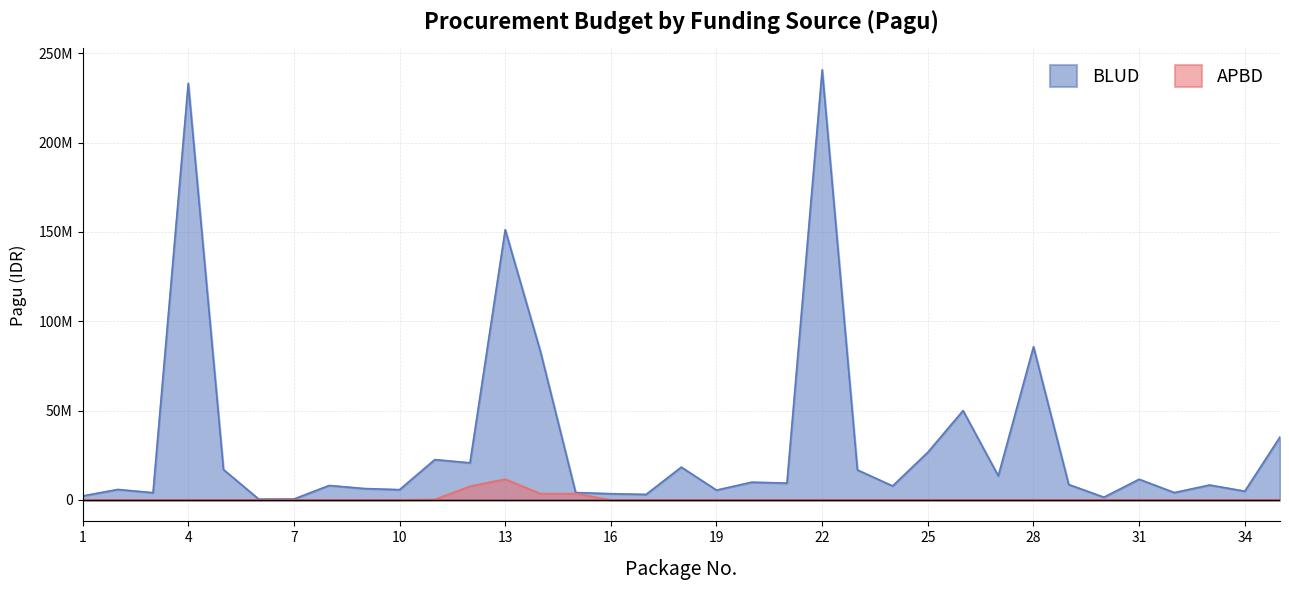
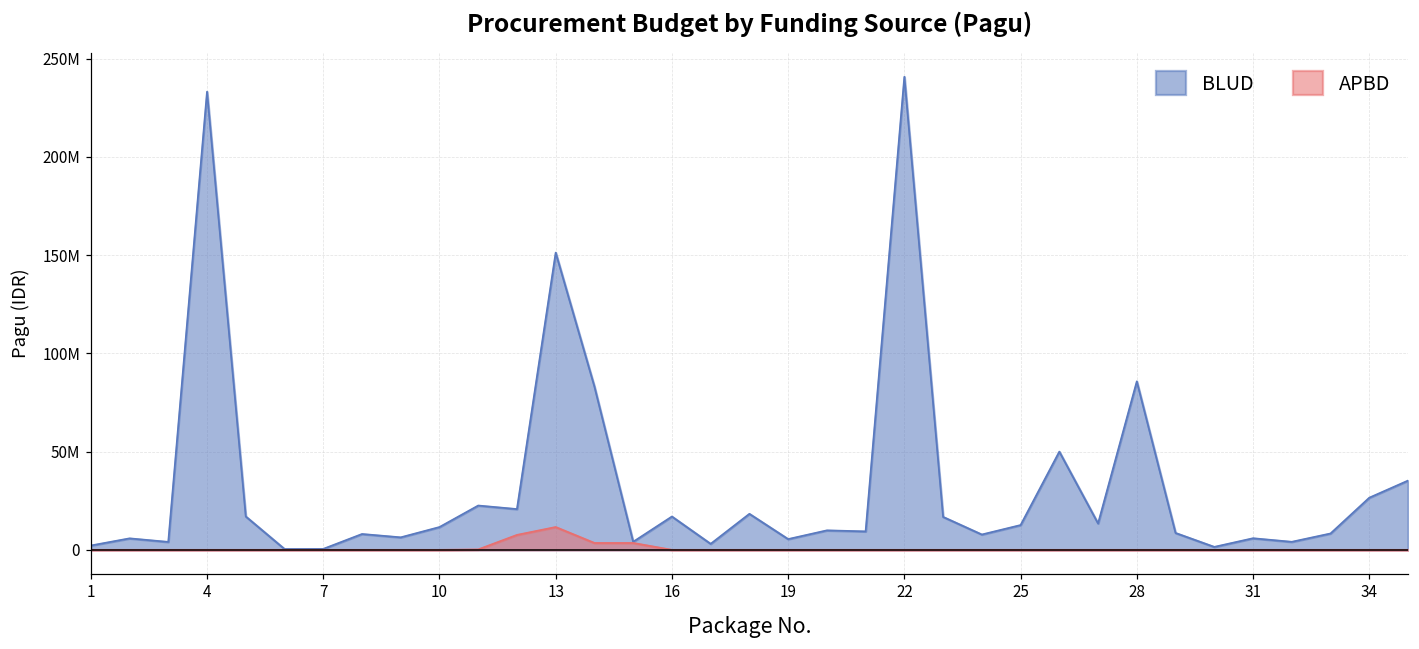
  {
    "BLUD": {
      "1": 2000000,
      "4": 233000000,
-     "10": 6000000,
+     "10": 12000000,
      "13": 151000000,
-     "16": 3000000,
+     "16": 17000000,
      "19": 5000000,
      "22": 241000000,
-     "25": 27000000,
+     "25": 13000000,
      "28": 86000000,
-     "31": 12000000,
-     "34": 5000000
+     "31": 6000000,
+     "34": 27000000
    },
    "APBD": {
      "1": 0,
      "4": 0,
      "10": 0,
      "13": 12000000,
      "16": 0,
      "19": 0,
      "22": 0,
      "25": 0,
      "28": 0,
      "31": 0,
      "34": 0
    }
  }
